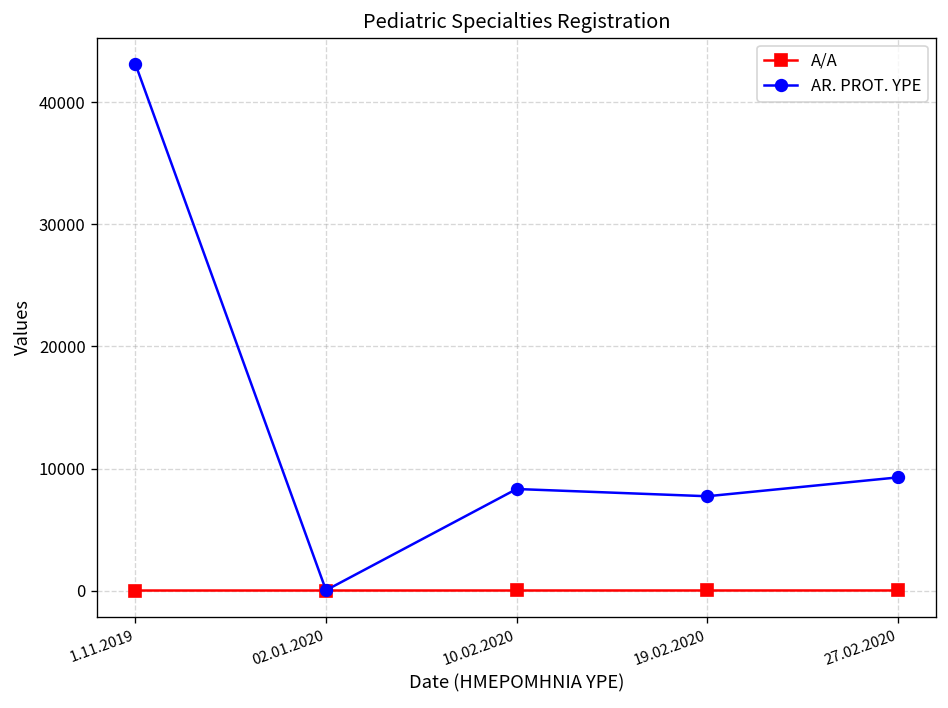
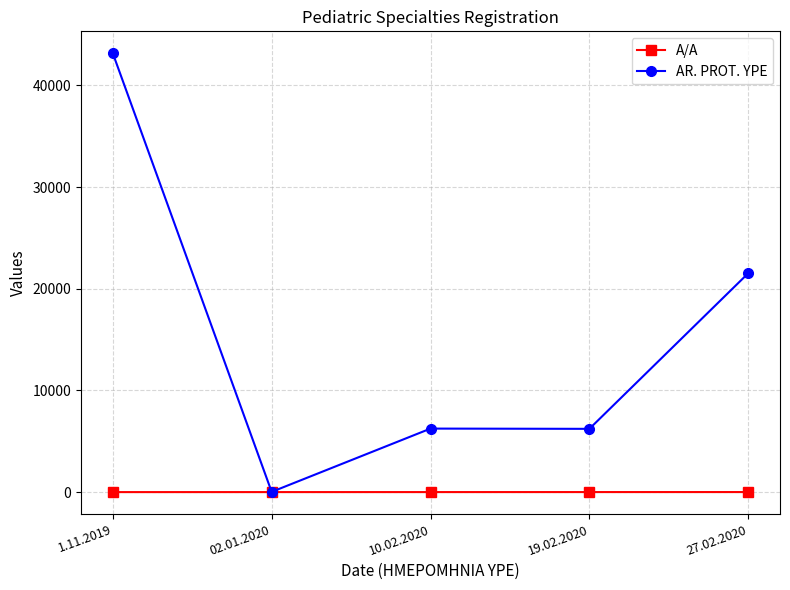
  {
    "A/A": {
      "1.11.2019": 0,
      "10.02.2020": 0,
      "19.02.2020": 0,
      "27.02.2020": 0
    },
    "AR. PROT. YPE": {
      "1.11.2019": 43200,
-     "10.02.2020": 8300,
-     "19.02.2020": 7700,
-     "27.02.2020": 9300
+     "10.02.2020": 6200,
+     "19.02.2020": 6200,
+     "27.02.2020": 21500
    }
  }
